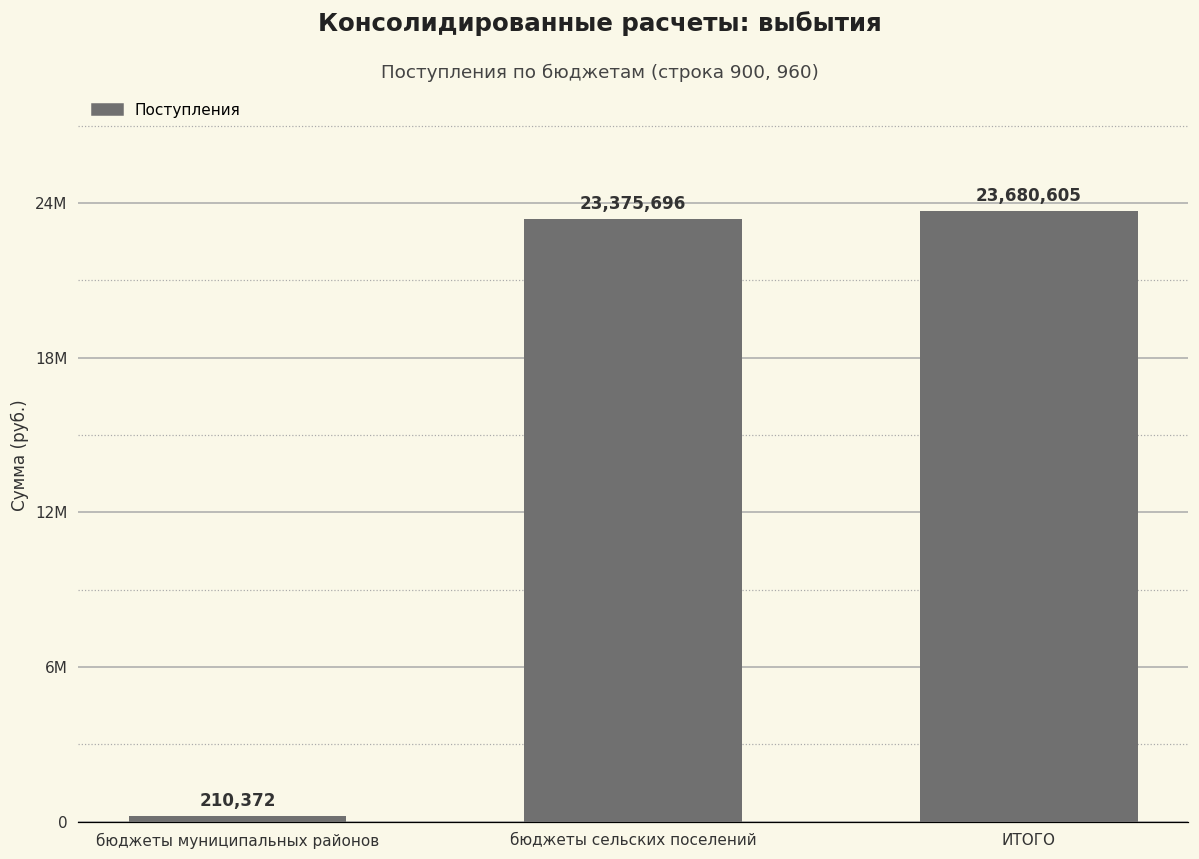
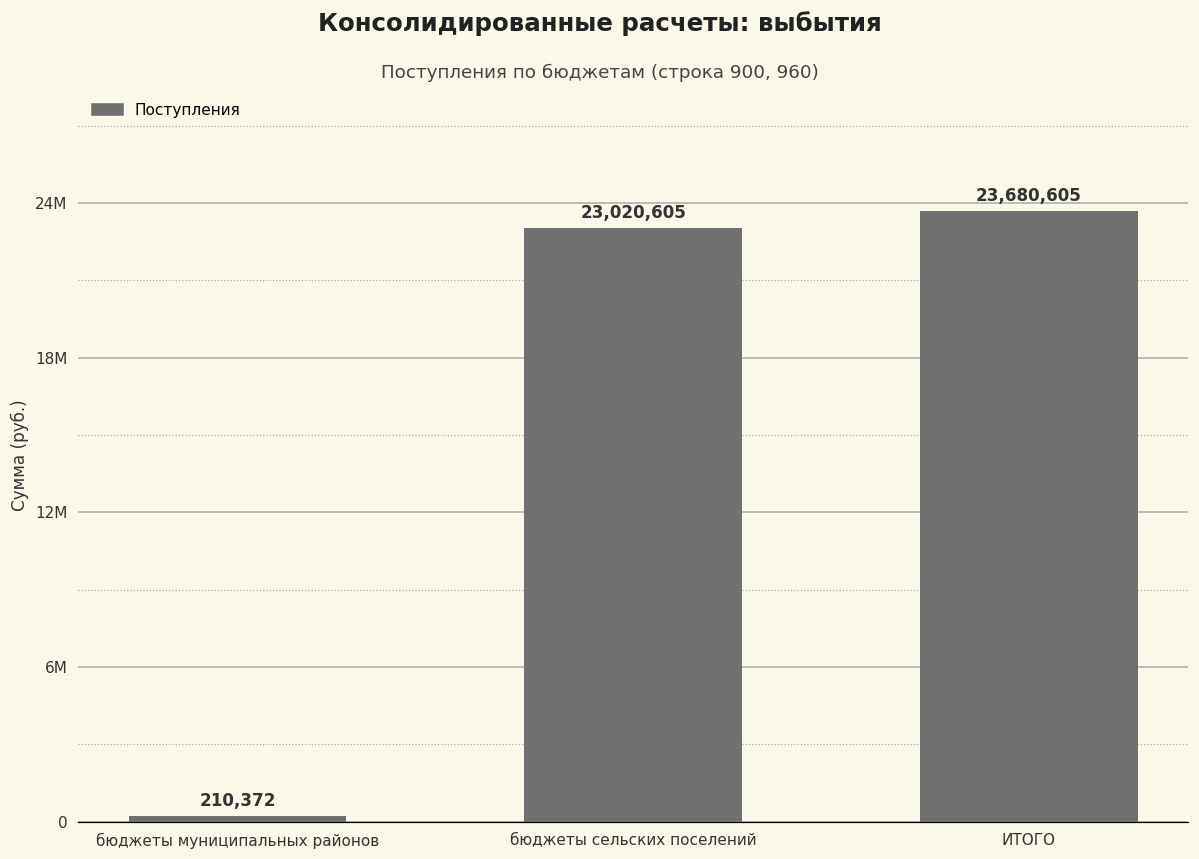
  {
    "бюджеты муниципальных районов": "210,372",
-   "бюджеты сельских поселений": "23,375,696",
+   "бюджеты сельских поселений": "23,020,605",
    "ИТОГО": "23,680,605"
  }
